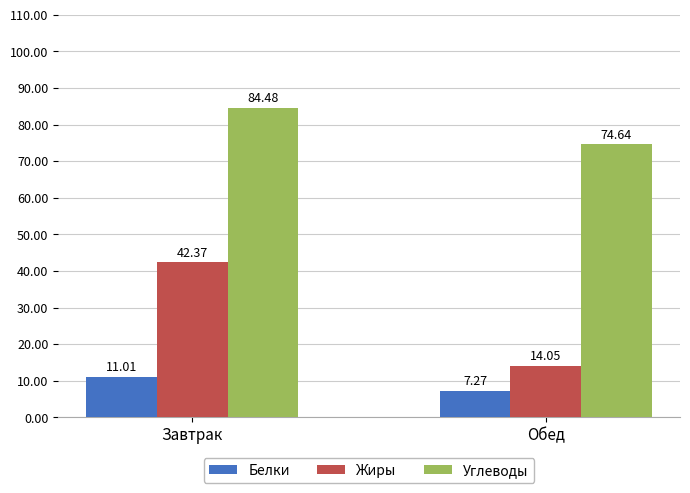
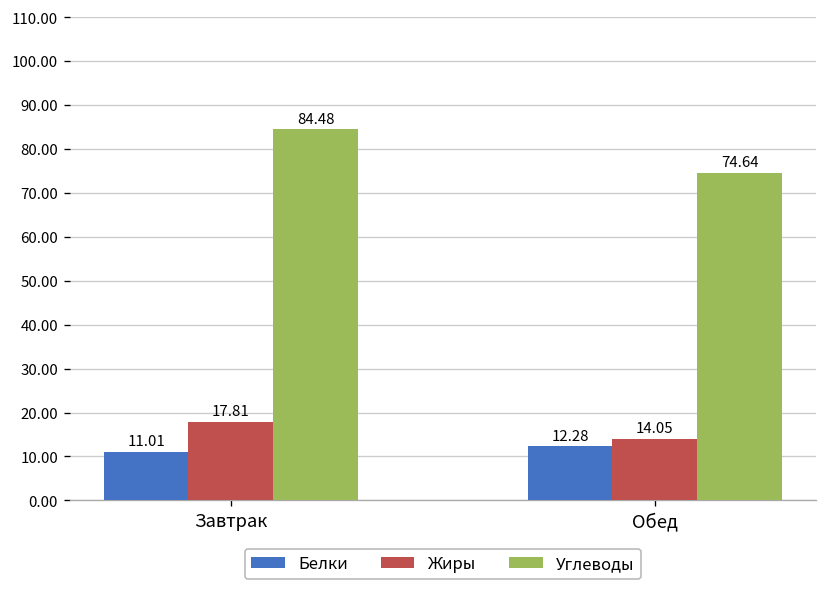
  {
    "Белки": {
      "Завтрак": 11.01,
-     "Обед": 7.27
+     "Обед": 12.28
    },
    "Жиры": {
-     "Завтрак": 42.37,
+     "Завтрак": 17.81,
      "Обед": 14.05
    },
    "Углеводы": {
      "Завтрак": 84.48,
      "Обед": 74.64
    }
  }
